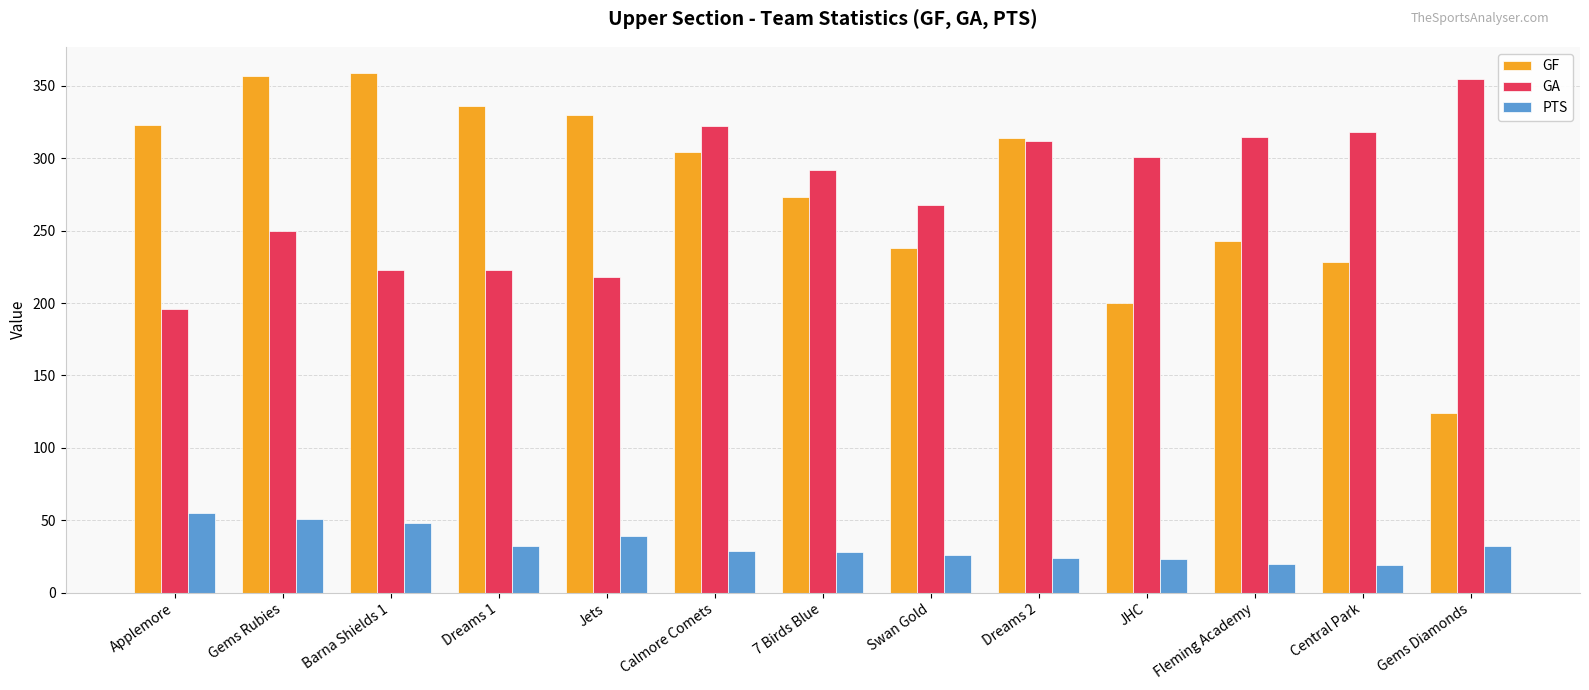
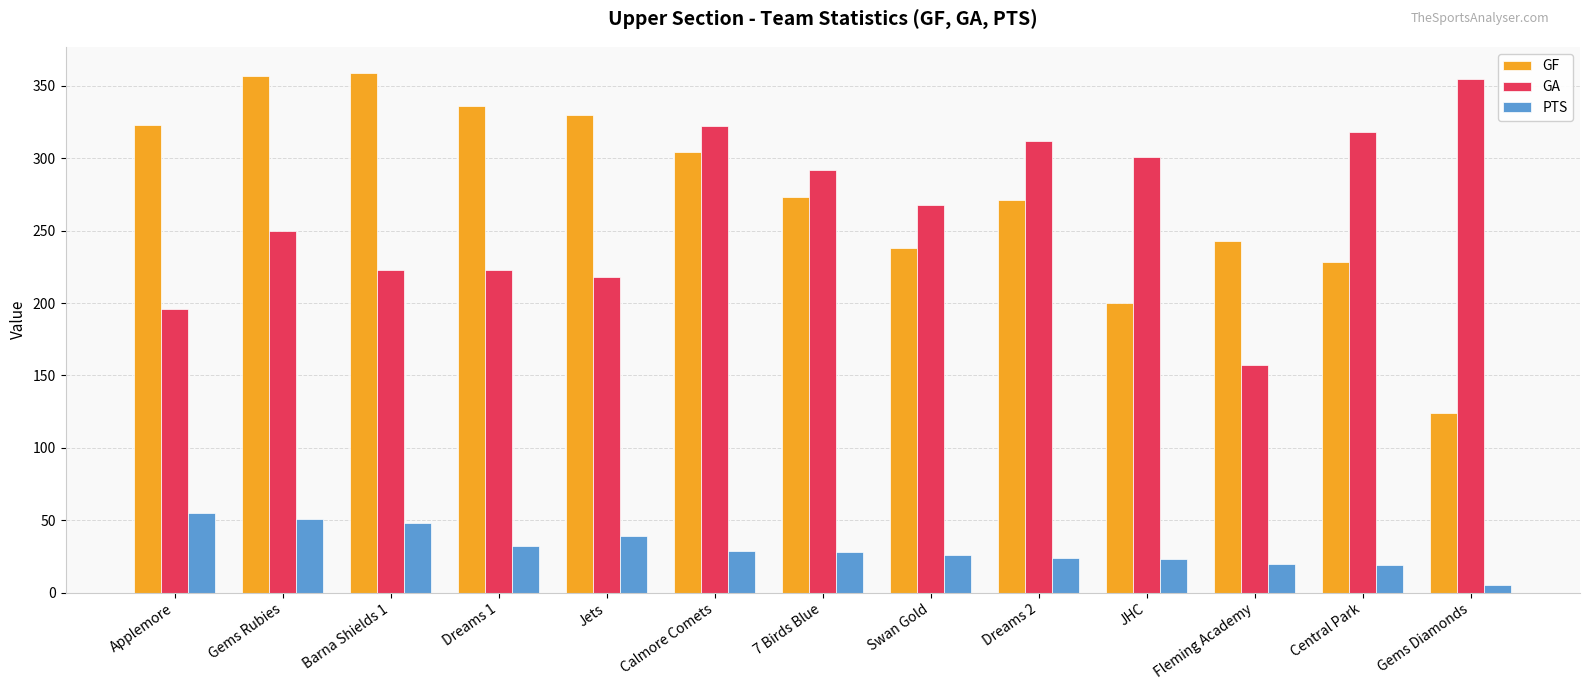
  {
    "GF": {
      "Applemore": 323,
      "Gems Rubies": 357,
      "Barna Shields 1": 359,
      "Dreams 1": 336,
      "Jets": 330,
      "Calmore Comets": 304,
      "7 Birds Blue": 273,
      "Swan Gold": 238,
-     "Dreams 2": 314,
+     "Dreams 2": 271,
      "JHC": 200,
      "Fleming Academy": 243,
      "Central Park": 228,
      "Gems Diamonds": 124
    },
    "GA": {
      "Applemore": 196,
      "Gems Rubies": 250,
      "Barna Shields 1": 223,
      "Dreams 1": 223,
      "Jets": 218,
      "Calmore Comets": 322,
      "7 Birds Blue": 292,
      "Swan Gold": 268,
      "Dreams 2": 312,
      "JHC": 301,
-     "Fleming Academy": 315,
+     "Fleming Academy": 157,
      "Central Park": 318,
      "Gems Diamonds": 355
    },
    "PTS": {
      "Applemore": 55,
      "Gems Rubies": 51,
      "Barna Shields 1": 48,
      "Dreams 1": 32,
      "Jets": 39,
      "Calmore Comets": 29,
      "7 Birds Blue": 28,
      "Swan Gold": 26,
      "Dreams 2": 24,
      "JHC": 23,
      "Fleming Academy": 20,
      "Central Park": 19,
-     "Gems Diamonds": 32
+     "Gems Diamonds": 5
    }
  }
